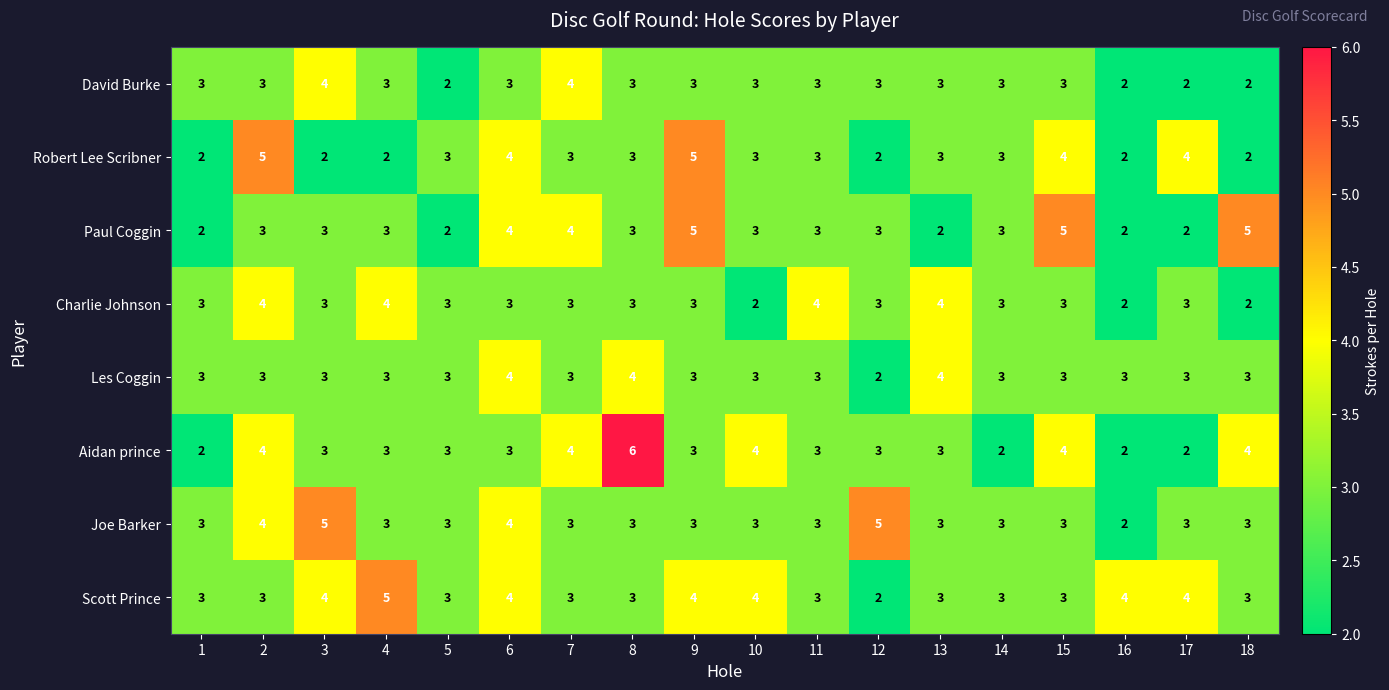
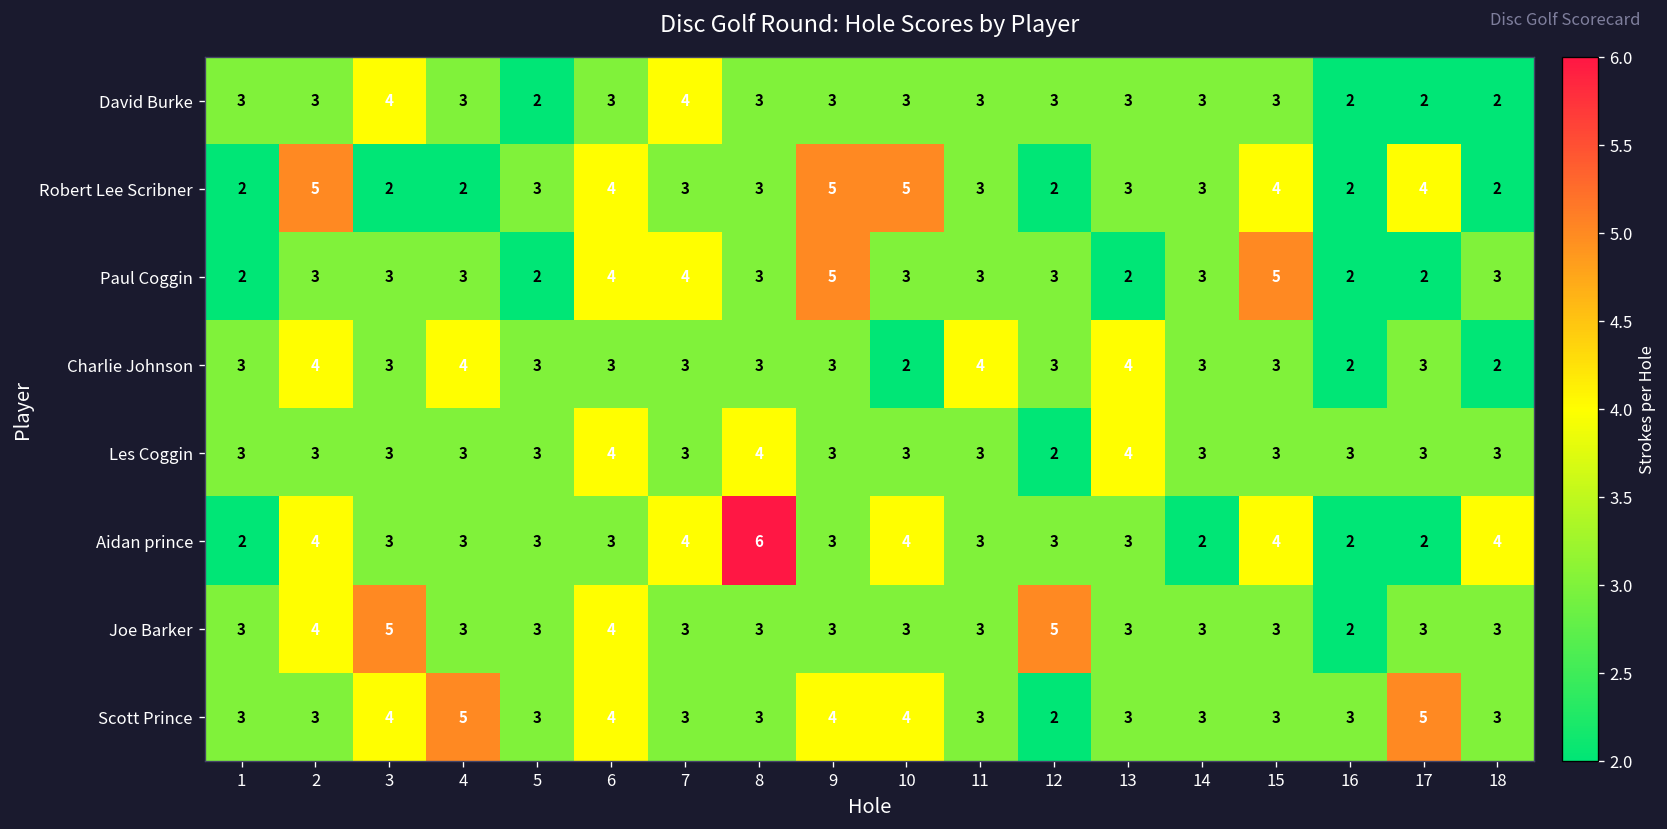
  {
    "David Burke": {
      "1": 3,
      "2": 3,
      "3": 4,
      "4": 3,
      "5": 2,
      "6": 3,
      "7": 4,
      "8": 3,
      "9": 3,
      "10": 3,
      "11": 3,
      "12": 3,
      "13": 3,
      "14": 3,
      "15": 3,
      "16": 2,
      "17": 2,
      "18": 2
    },
    "Robert Lee Scribner": {
      "1": 2,
      "2": 5,
      "3": 2,
      "4": 2,
      "5": 3,
      "6": 4,
      "7": 3,
      "8": 3,
      "9": 5,
-     "10": 3,
+     "10": 5,
      "11": 3,
      "12": 2,
      "13": 3,
      "14": 3,
      "15": 4,
      "16": 2,
      "17": 4,
      "18": 2
    },
    "Paul Coggin": {
      "1": 2,
      "2": 3,
      "3": 3,
      "4": 3,
      "5": 2,
      "6": 4,
      "7": 4,
      "8": 3,
      "9": 5,
      "10": 3,
      "11": 3,
      "12": 3,
      "13": 2,
      "14": 3,
      "15": 5,
      "16": 2,
      "17": 2,
-     "18": 5
+     "18": 3
    },
    "Charlie Johnson": {
      "1": 3,
      "2": 4,
      "3": 3,
      "4": 4,
      "5": 3,
      "6": 3,
      "7": 3,
      "8": 3,
      "9": 3,
      "10": 2,
      "11": 4,
      "12": 3,
      "13": 4,
      "14": 3,
      "15": 3,
      "16": 2,
      "17": 3,
      "18": 2
    },
    "Les Coggin": {
      "1": 3,
      "2": 3,
      "3": 3,
      "4": 3,
      "5": 3,
      "6": 4,
      "7": 3,
      "8": 4,
      "9": 3,
      "10": 3,
      "11": 3,
      "12": 2,
      "13": 4,
      "14": 3,
      "15": 3,
      "16": 3,
      "17": 3,
      "18": 3
    },
    "Aidan prince": {
      "1": 2,
      "2": 4,
      "3": 3,
      "4": 3,
      "5": 3,
      "6": 3,
      "7": 4,
      "8": 6,
      "9": 3,
      "10": 4,
      "11": 3,
      "12": 3,
      "13": 3,
      "14": 2,
      "15": 4,
      "16": 2,
      "17": 2,
      "18": 4
    },
    "Joe Barker": {
      "1": 3,
      "2": 4,
      "3": 5,
      "4": 3,
      "5": 3,
      "6": 4,
      "7": 3,
      "8": 3,
      "9": 3,
      "10": 3,
      "11": 3,
      "12": 5,
      "13": 3,
      "14": 3,
      "15": 3,
      "16": 2,
      "17": 3,
      "18": 3
    },
    "Scott Prince": {
      "1": 3,
      "2": 3,
      "3": 4,
      "4": 5,
      "5": 3,
      "6": 4,
      "7": 3,
      "8": 3,
      "9": 4,
      "10": 4,
      "11": 3,
      "12": 2,
      "13": 3,
      "14": 3,
      "15": 3,
-     "16": 4,
-     "17": 4,
+     "16": 3,
+     "17": 5,
      "18": 3
    }
  }
